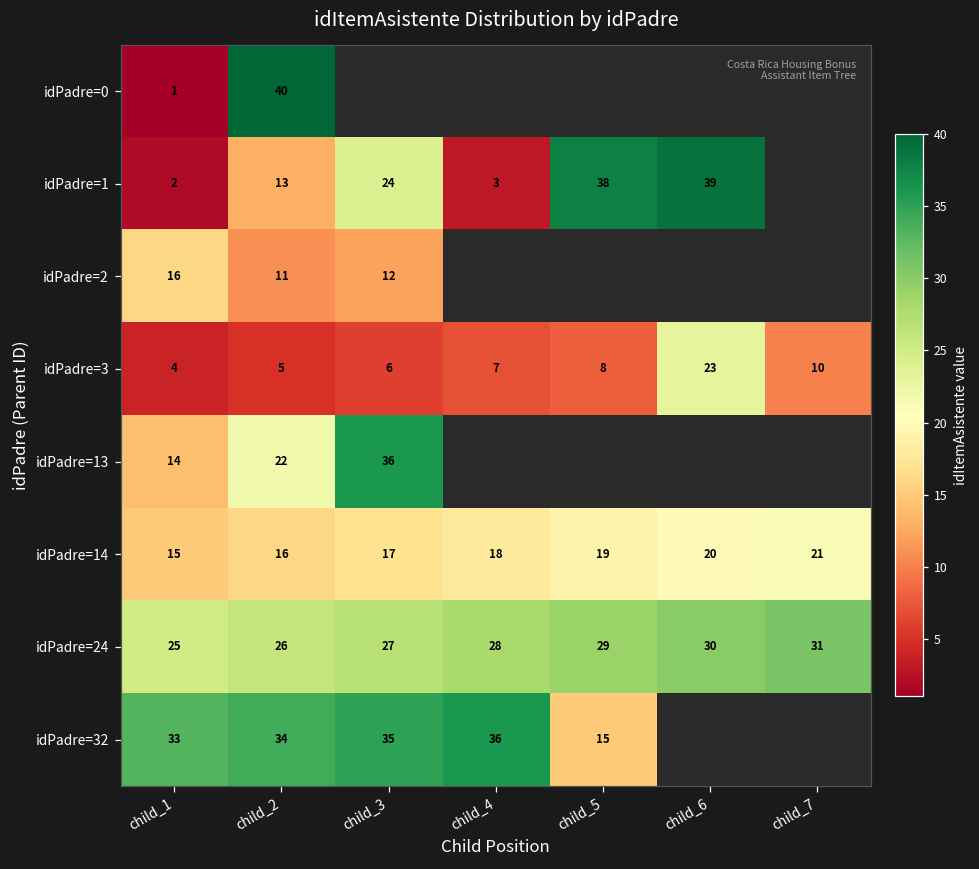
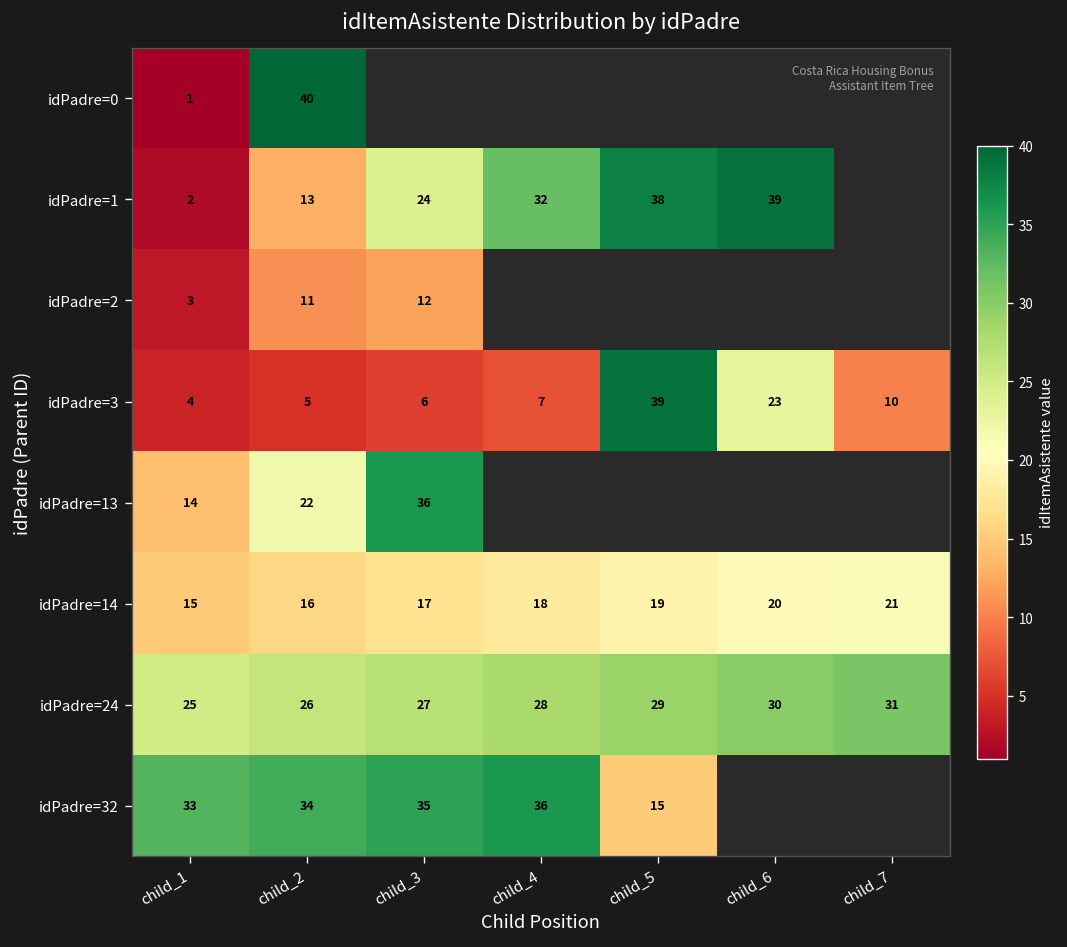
  {
    "idPadre=0": {
      "child_1": 1,
      "child_2": 40
    },
    "idPadre=1": {
      "child_1": 2,
      "child_2": 13,
      "child_3": 24,
-     "child_4": 3,
+     "child_4": 32,
      "child_5": 38,
      "child_6": 39
    },
    "idPadre=2": {
-     "child_1": 16,
+     "child_1": 3,
      "child_2": 11,
      "child_3": 12
    },
    "idPadre=3": {
      "child_1": 4,
      "child_2": 5,
      "child_3": 6,
      "child_4": 7,
-     "child_5": 8,
+     "child_5": 39,
      "child_6": 23,
      "child_7": 10
    },
    "idPadre=13": {
      "child_1": 14,
      "child_2": 22,
      "child_3": 36
    },
    "idPadre=14": {
      "child_1": 15,
      "child_2": 16,
      "child_3": 17,
      "child_4": 18,
      "child_5": 19,
      "child_6": 20,
      "child_7": 21
    },
    "idPadre=24": {
      "child_1": 25,
      "child_2": 26,
      "child_3": 27,
      "child_4": 28,
      "child_5": 29,
      "child_6": 30,
      "child_7": 31
    },
    "idPadre=32": {
      "child_1": 33,
      "child_2": 34,
      "child_3": 35,
      "child_4": 36,
      "child_5": 15
    }
  }
